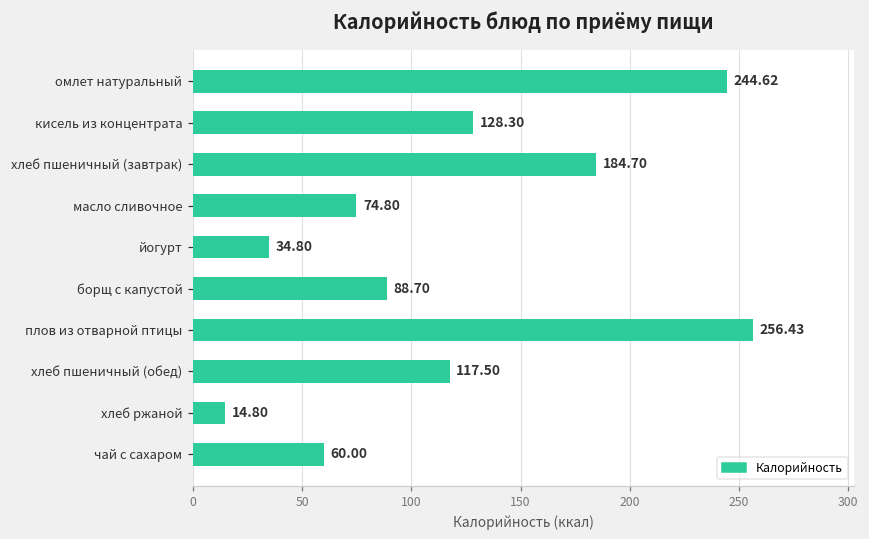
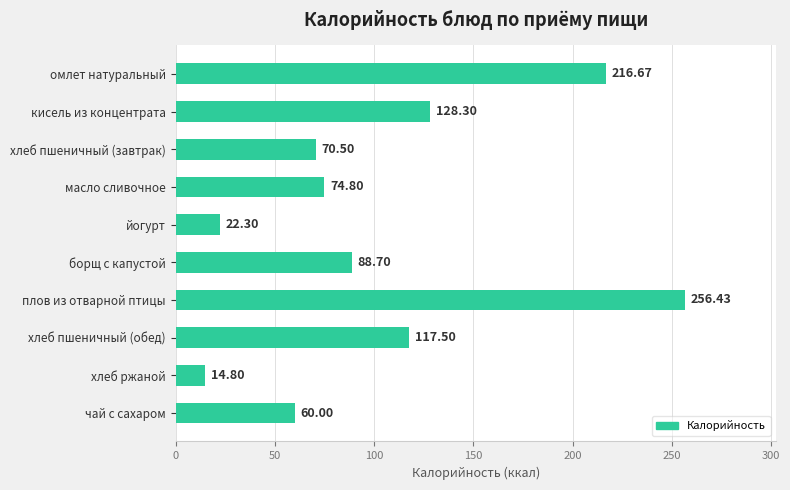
  {
-   "омлет натуральный": 244.62,
+   "омлет натуральный": 216.67,
    "кисель из концентрата": 128.30,
-   "хлеб пшеничный (завтрак)": 184.70,
+   "хлеб пшеничный (завтрак)": 70.50,
    "масло сливочное": 74.80,
-   "йогурт": 34.80,
+   "йогурт": 22.30,
    "борщ с капустой": 88.70,
    "плов из отварной птицы": 256.43,
    "хлеб пшеничный (обед)": 117.50,
    "хлеб ржаной": 14.80,
    "чай с сахаром": 60.00
  }
